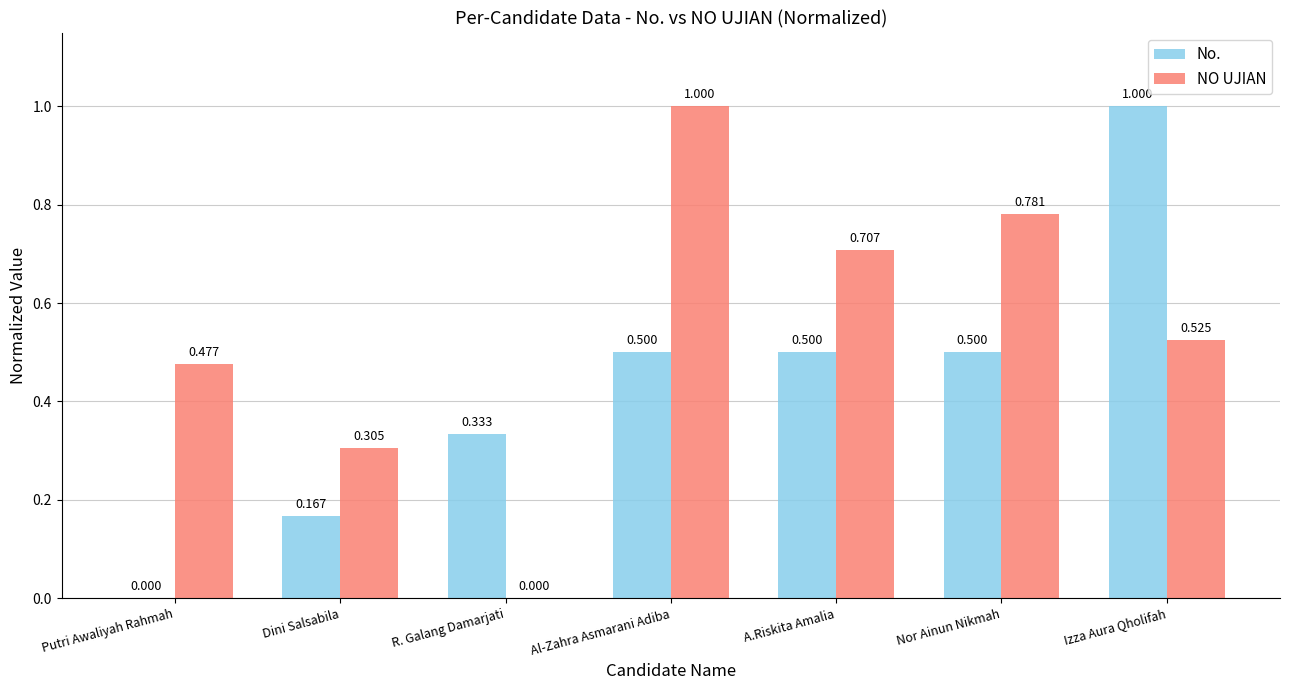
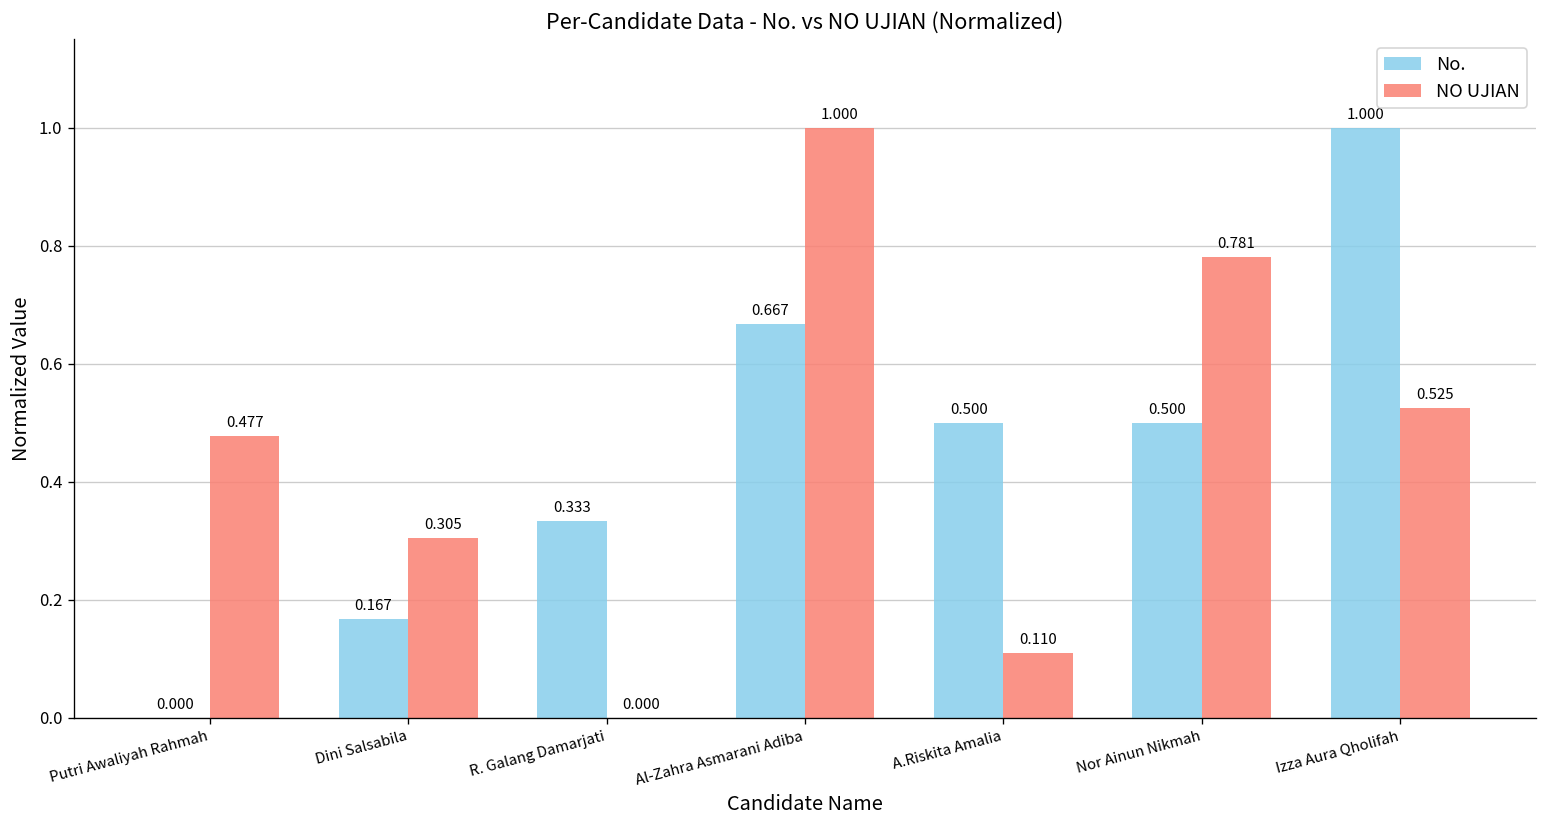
  {
    "No.": {
      "Putri Awaliyah Rahmah": 0.000,
      "Dini Salsabila": 0.167,
      "R. Galang Damarjati": 0.333,
-     "Al-Zahra Asmarani Adiba": 0.500,
+     "Al-Zahra Asmarani Adiba": 0.667,
      "A.Riskita Amalia": 0.500,
      "Nor Ainun Nikmah": 0.500
    },
    "NO UJIAN": {
      "Putri Awaliyah Rahmah": 0.477,
      "Dini Salsabila": 0.305,
      "R. Galang Damarjati": 0.000,
      "Al-Zahra Asmarani Adiba": 1.000,
-     "A.Riskita Amalia": 0.707,
+     "A.Riskita Amalia": 0.110,
      "Nor Ainun Nikmah": 0.781,
      "Izza Aura Qholifah": 0.525
    }
  }
